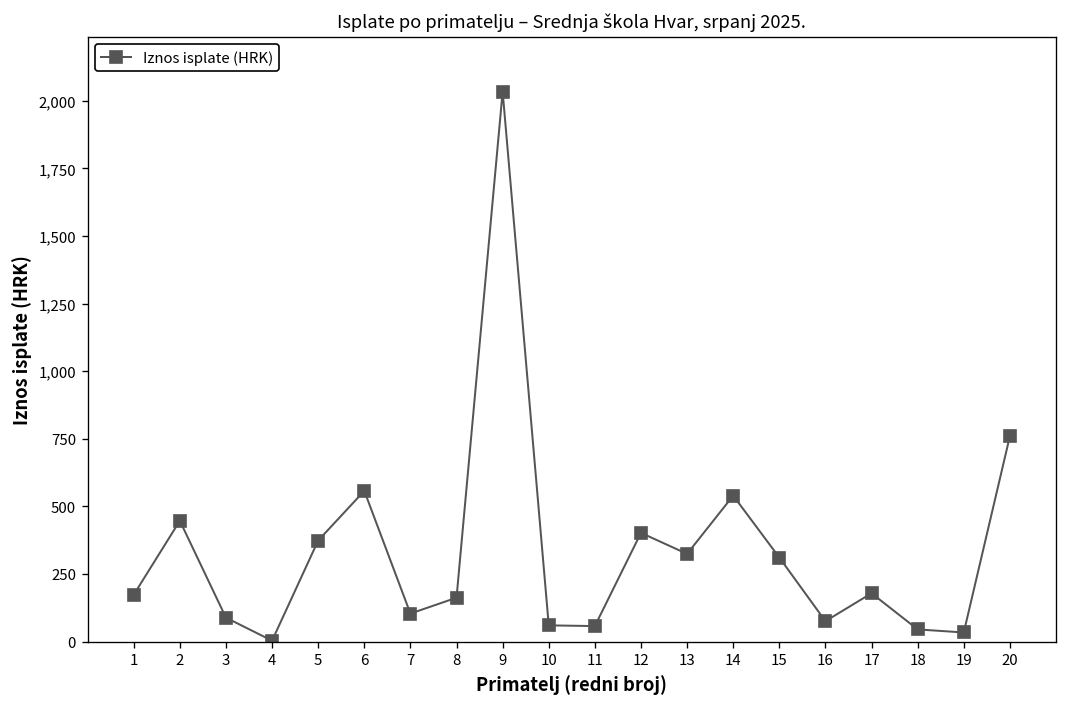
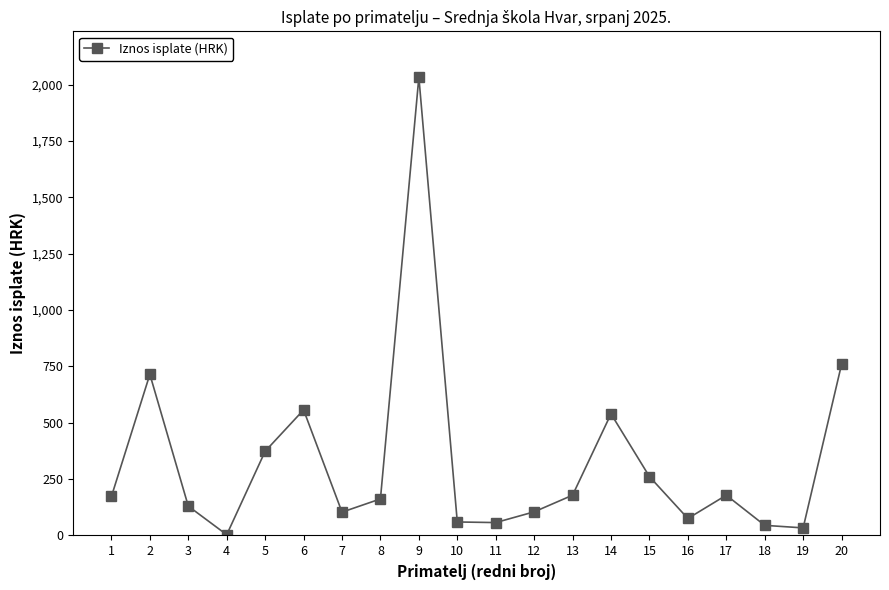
  {
    "1": "170",
-   "2": "450",
-   "3": "90",
+   "2": "720",
+   "3": "130",
    "4": "0",
    "5": "370",
    "6": "560",
    "7": "100",
    "8": "160",
    "9": "2,030",
    "10": "60",
    "11": "60",
-   "12": "400",
-   "13": "320",
+   "12": "100",
+   "13": "180",
    "14": "540",
-   "15": "310",
+   "15": "260",
    "16": "80",
    "17": "180",
    "18": "50",
    "19": "30",
    "20": "760"
  }
